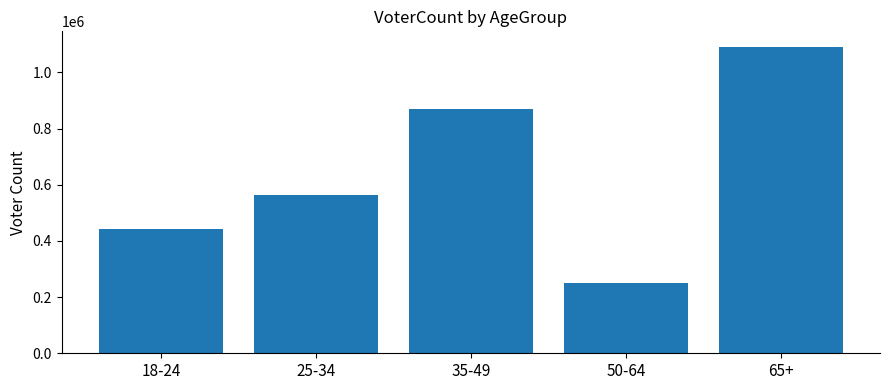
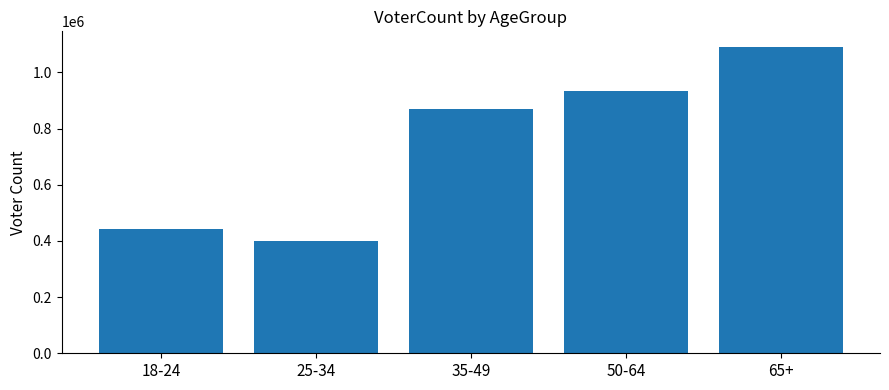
  {
    "18-24": 440000,
-   "25-34": 560000,
+   "25-34": 400000,
    "35-49": 870000,
-   "50-64": 250000,
+   "50-64": 940000,
    "65+": 1090000
  }
